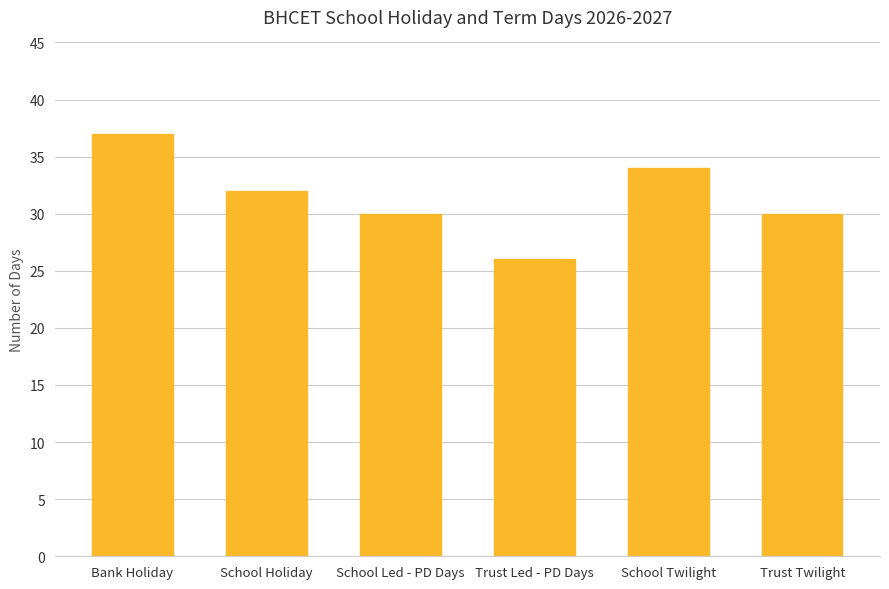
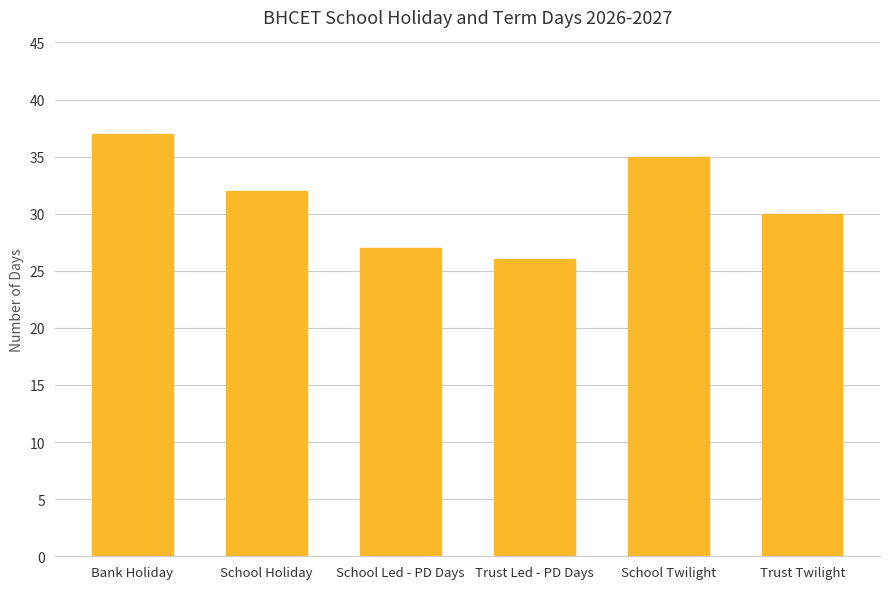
  {
    "Bank Holiday": 37,
    "School Holiday": 32,
-   "School Led - PD Days": 30,
+   "School Led - PD Days": 27,
    "Trust Led - PD Days": 26,
-   "School Twilight": 34,
+   "School Twilight": 35,
    "Trust Twilight": 30
  }
